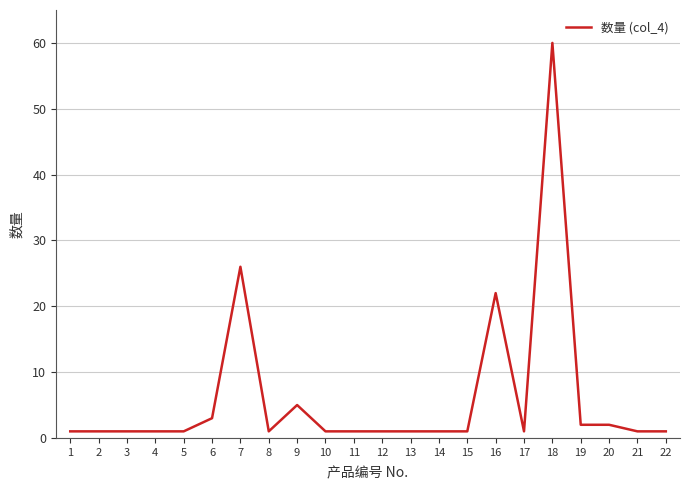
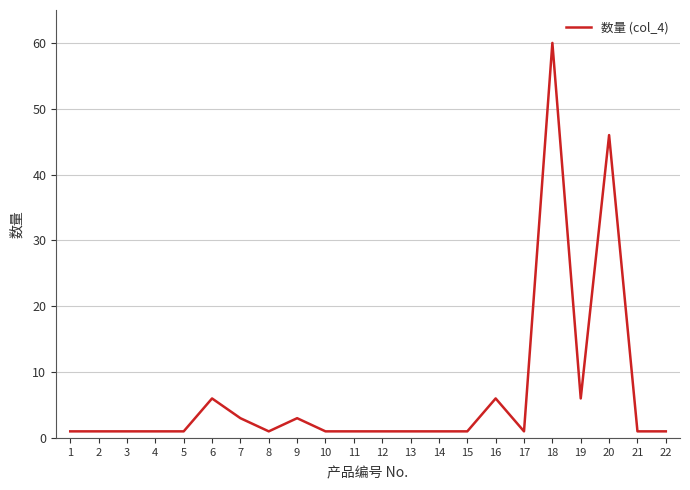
  {
    "1": 1,
    "2": 1,
    "3": 1,
    "4": 1,
    "5": 1,
-   "6": 3,
-   "7": 26,
+   "6": 6,
+   "7": 3,
    "8": 1,
-   "9": 5,
+   "9": 3,
    "10": 1,
    "11": 1,
    "12": 1,
    "13": 1,
    "14": 1,
    "15": 1,
-   "16": 22,
+   "16": 6,
    "17": 1,
    "18": 60,
-   "19": 2,
-   "20": 2,
+   "19": 6,
+   "20": 46,
    "21": 1,
    "22": 1
  }
